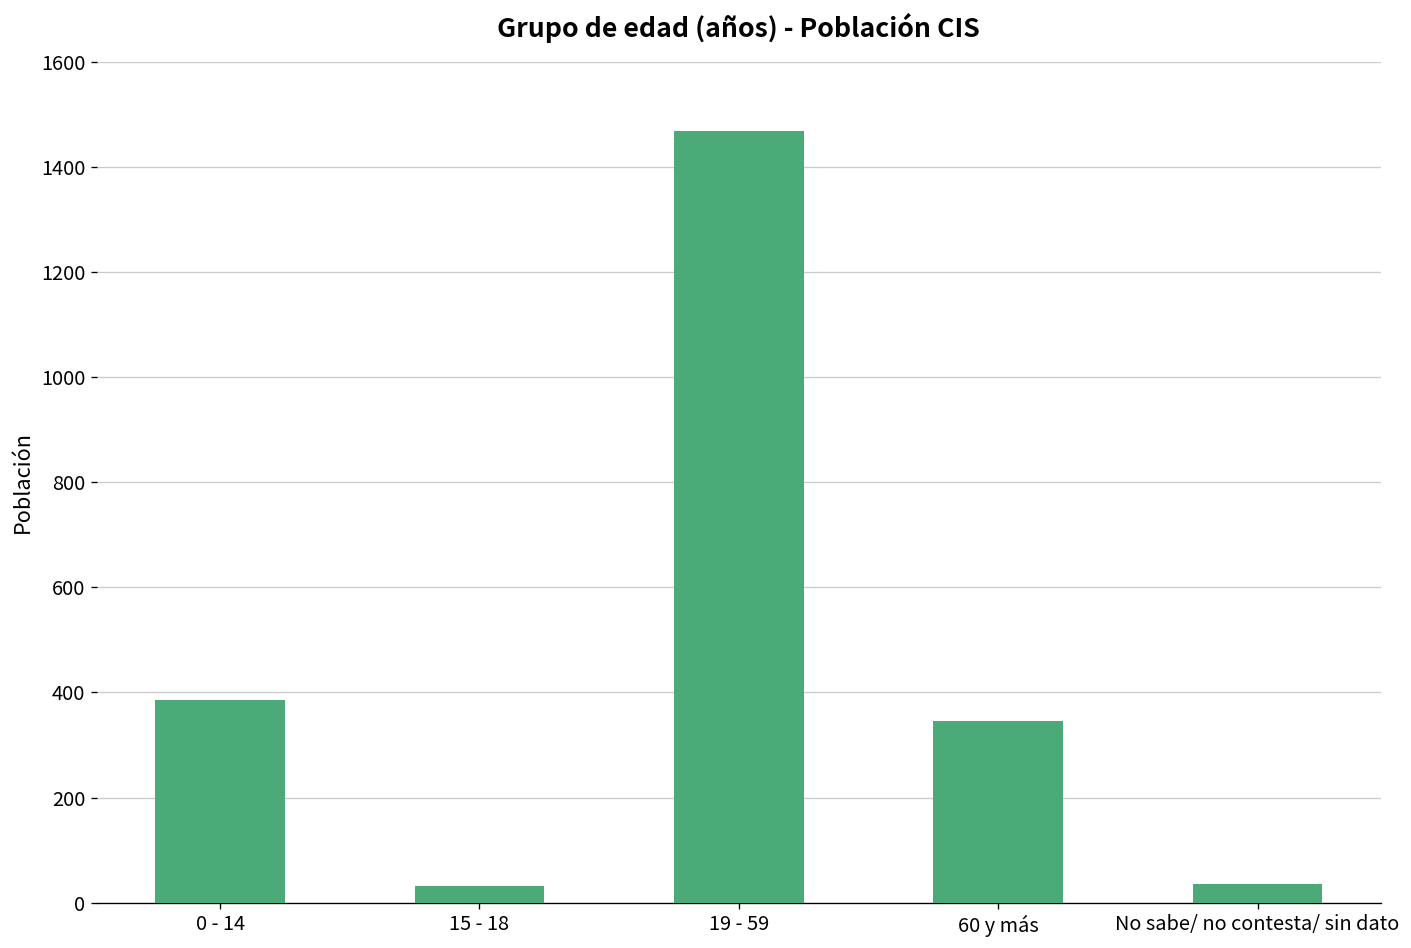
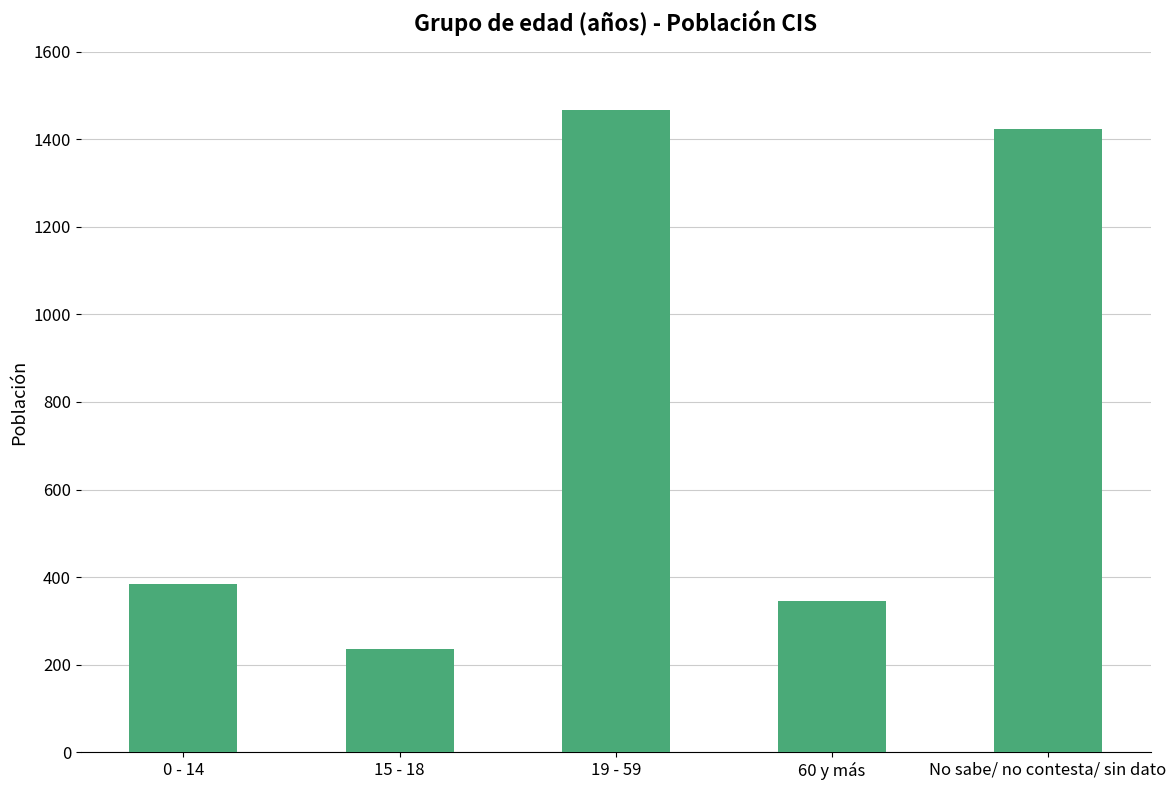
  {
    "0 - 14": 390,
-   "15 - 18": 30,
+   "15 - 18": 240,
    "19 - 59": 1470,
    "60 y más": 350,
-   "No sabe/ no contesta/ sin dato": 40
+   "No sabe/ no contesta/ sin dato": 1420
  }
